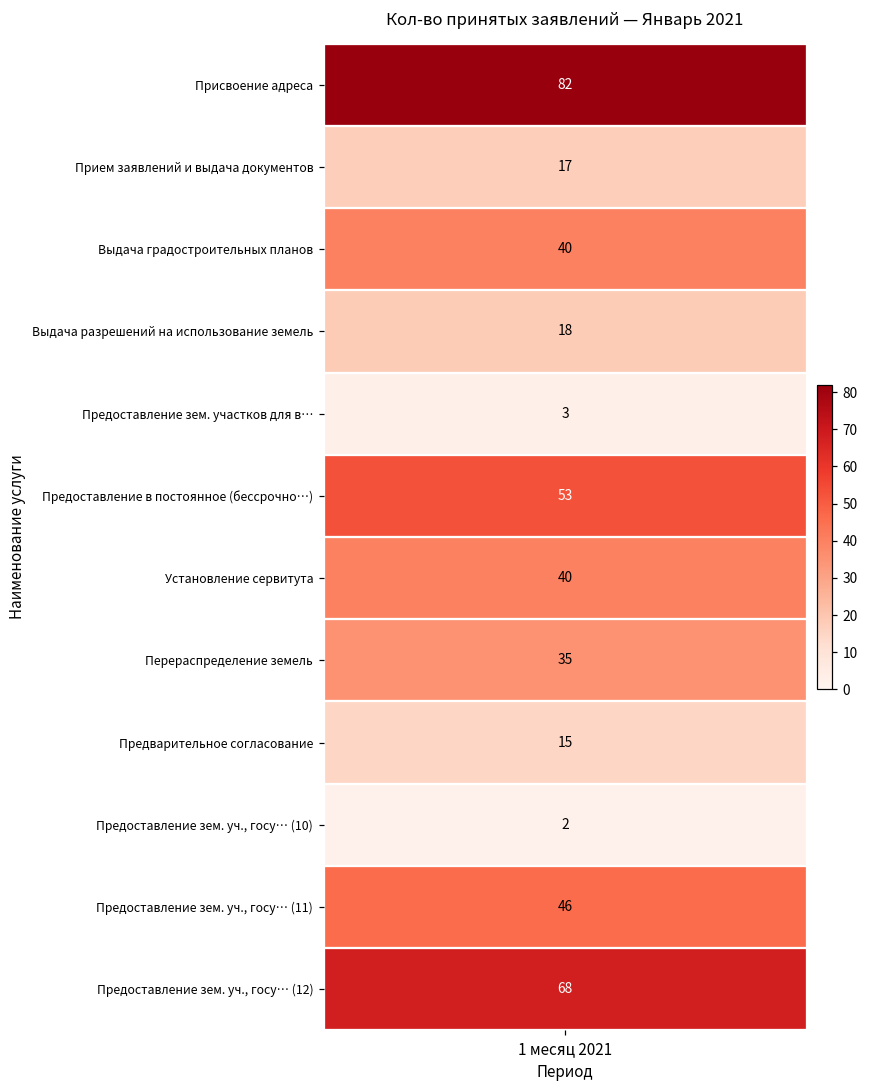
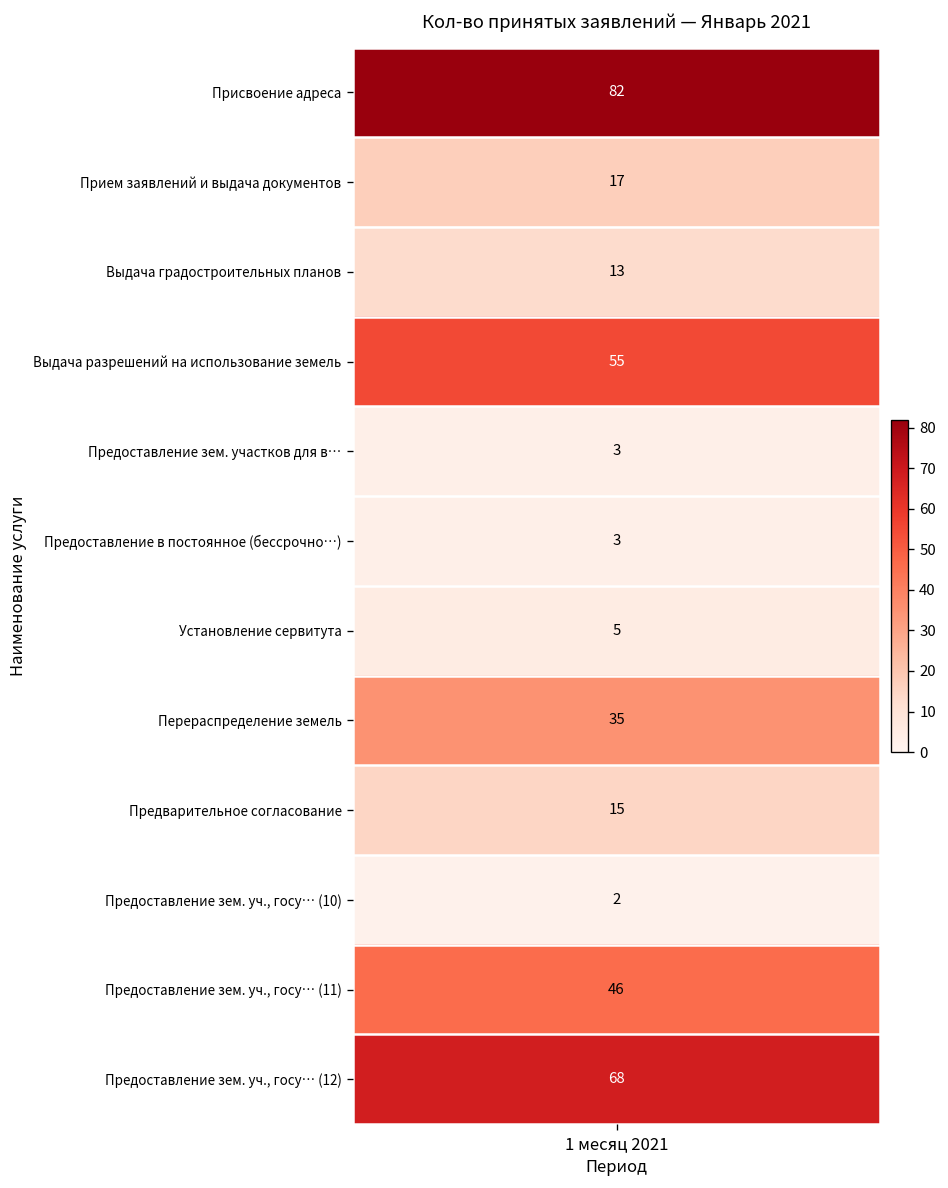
  {
    "Присвоение адреса": {
      "1 месяц 2021": 82
    },
    "Прием заявлений и выдача документов": {
      "1 месяц 2021": 17
    },
    "Выдача градостроительных планов": {
-     "1 месяц 2021": 40
+     "1 месяц 2021": 13
    },
    "Выдача разрешений на использование земель": {
-     "1 месяц 2021": 18
+     "1 месяц 2021": 55
    },
    "Предоставление зем. участков для в…": {
      "1 месяц 2021": 3
    },
    "Предоставление в постоянное (бессрочно…)": {
-     "1 месяц 2021": 53
+     "1 месяц 2021": 3
    },
    "Установление сервитута": {
-     "1 месяц 2021": 40
+     "1 месяц 2021": 5
    },
    "Перераспределение земель": {
      "1 месяц 2021": 35
    },
    "Предварительное согласование": {
      "1 месяц 2021": 15
    },
    "Предоставление зем. уч., госу… (10)": {
      "1 месяц 2021": 2
    },
    "Предоставление зем. уч., госу… (11)": {
      "1 месяц 2021": 46
    },
    "Предоставление зем. уч., госу… (12)": {
      "1 месяц 2021": 68
    }
  }
